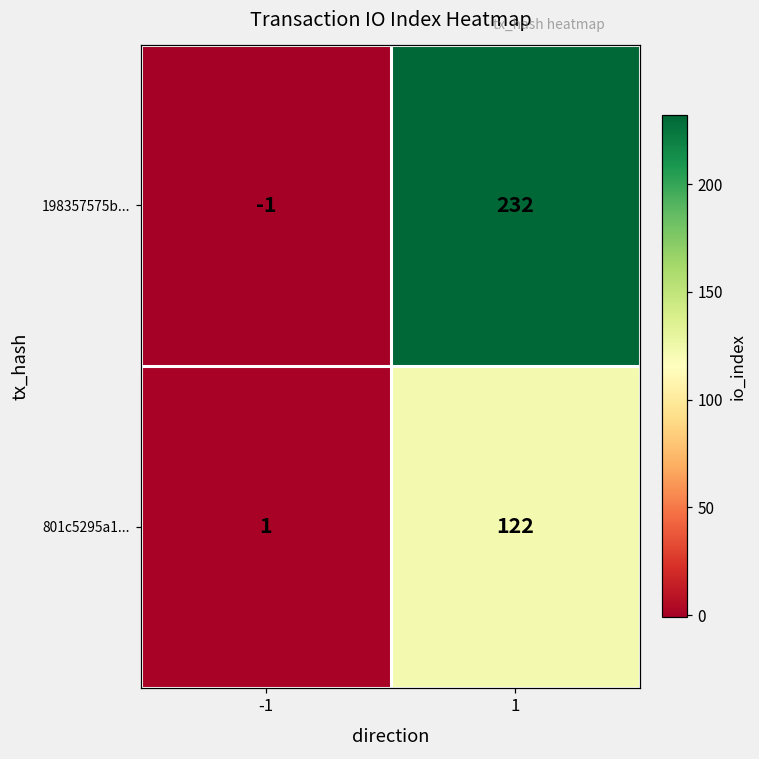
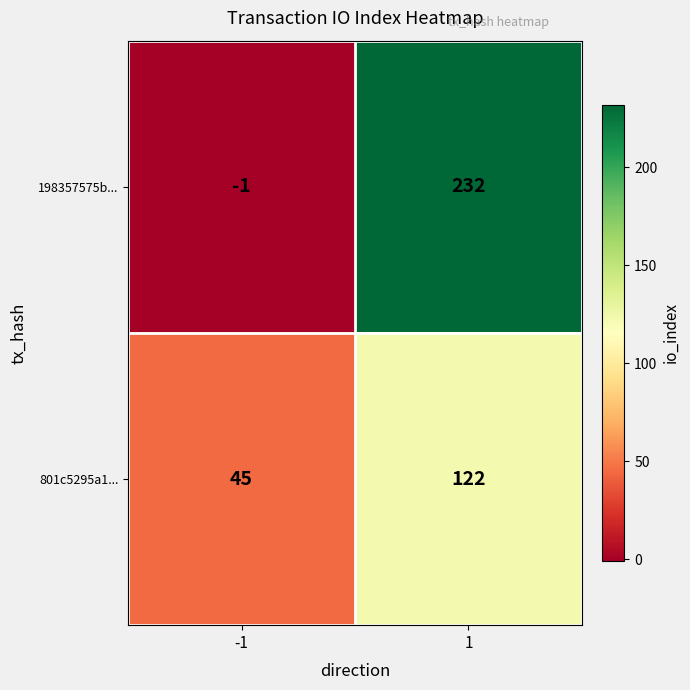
  {
    "198357575b...": {
      "-1": -1,
      "1": 232
    },
    "801c5295a1...": {
-     "-1": 1,
+     "-1": 45,
      "1": 122
    }
  }
